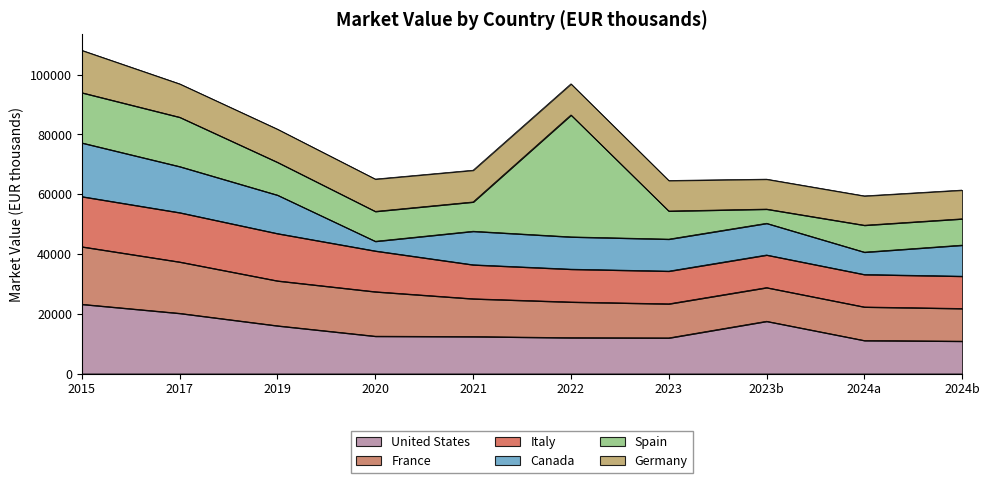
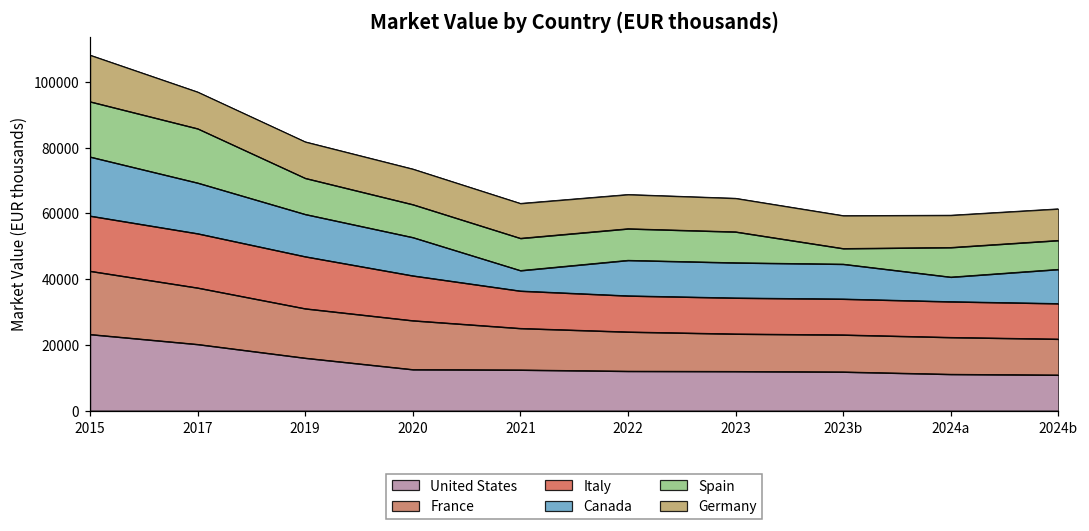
  {
    "United States": {
      "2015": 23000,
      "2017": 20000,
      "2019": 16000,
      "2020": 13000,
      "2021": 12000,
      "2022": 12000,
      "2023": 12000,
-     "2023b": 18000,
+     "2023b": 12000,
      "2024a": 11000,
      "2024b": 11000
    },
    "Canada": {
      "2015": 18000,
      "2017": 15000,
      "2019": 13000,
-     "2020": 3000,
-     "2021": 11000,
+     "2020": 12000,
+     "2021": 6000,
      "2022": 11000,
      "2023": 11000,
      "2023b": 11000,
      "2024a": 7000,
      "2024b": 10000
    },
    "Spain": {
      "2015": 17000,
      "2017": 16000,
      "2019": 11000,
      "2020": 10000,
      "2021": 10000,
-     "2022": 41000,
+     "2022": 10000,
      "2023": 9000,
      "2023b": 5000,
      "2024a": 9000,
      "2024b": 9000
    }
  }
